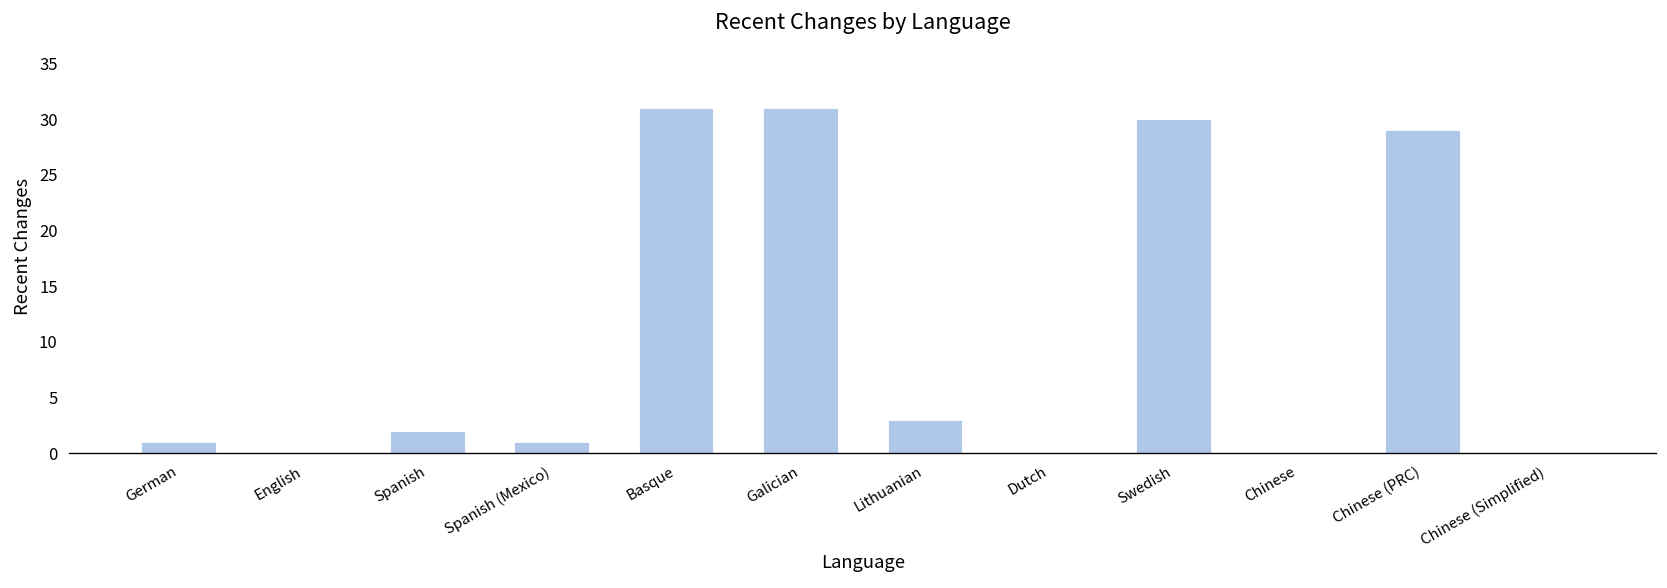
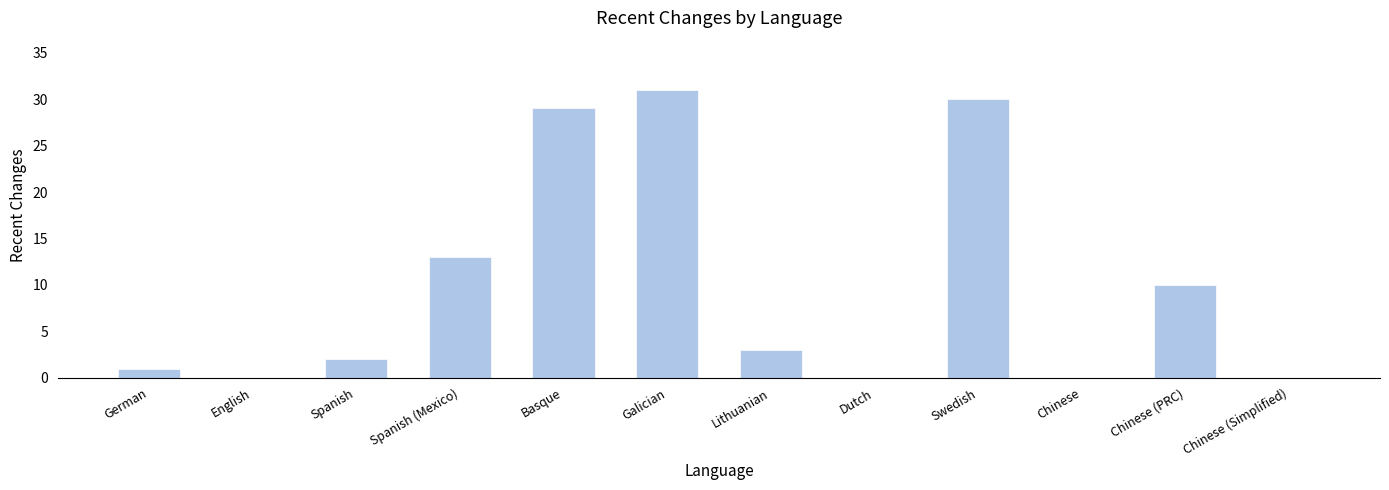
  {
    "German": 1,
    "English": 0,
    "Spanish": 2,
-   "Spanish (Mexico)": 1,
-   "Basque": 31,
+   "Spanish (Mexico)": 13,
+   "Basque": 29,
    "Galician": 31,
    "Lithuanian": 3,
    "Dutch": 0,
    "Swedish": 30,
    "Chinese": 0,
-   "Chinese (PRC)": 29,
+   "Chinese (PRC)": 10,
    "Chinese (Simplified)": 0
  }
